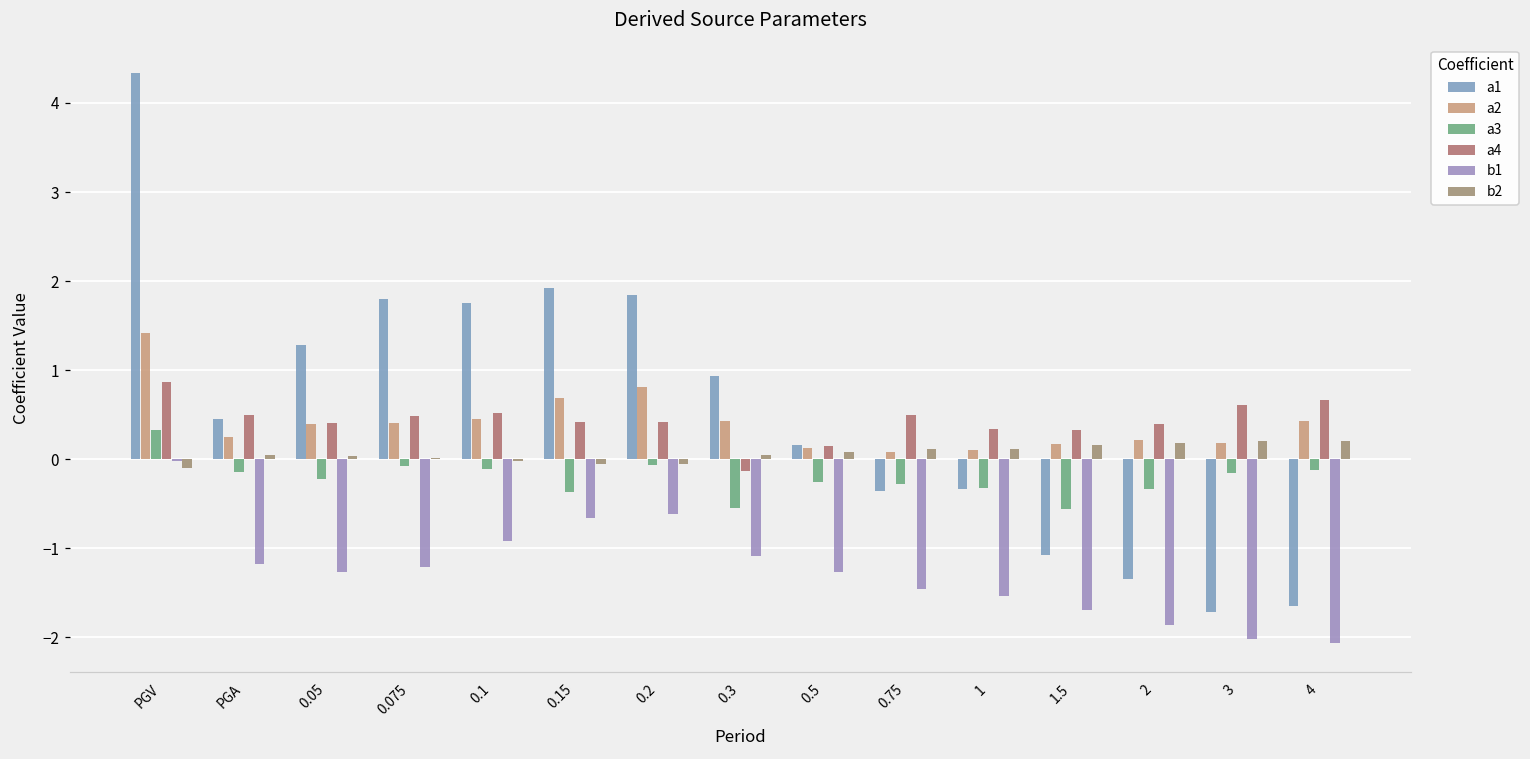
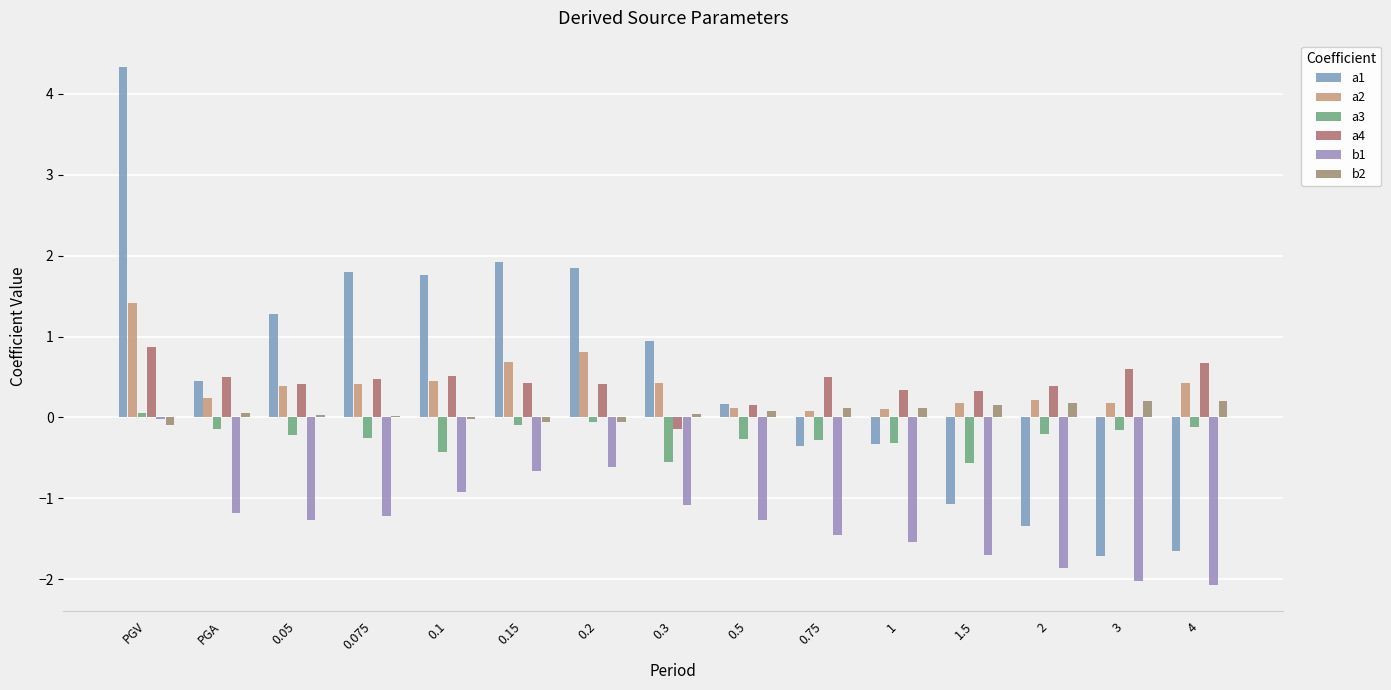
  {
    "a3": {
-     "PGV": 0.3,
+     "PGV": 0.1,
      "PGA": -0.1,
      "0.05": -0.2,
-     "0.075": -0.1,
-     "0.1": -0.1,
-     "0.15": -0.4,
+     "0.075": -0.2,
+     "0.1": -0.4,
+     "0.15": -0.1,
      "0.2": -0.1,
      "0.3": -0.5,
      "0.5": -0.3,
      "0.75": -0.3,
      "1": -0.3,
      "1.5": -0.6,
-     "2": -0.3,
+     "2": -0.2,
      "3": -0.2,
      "4": -0.1
    }
  }
